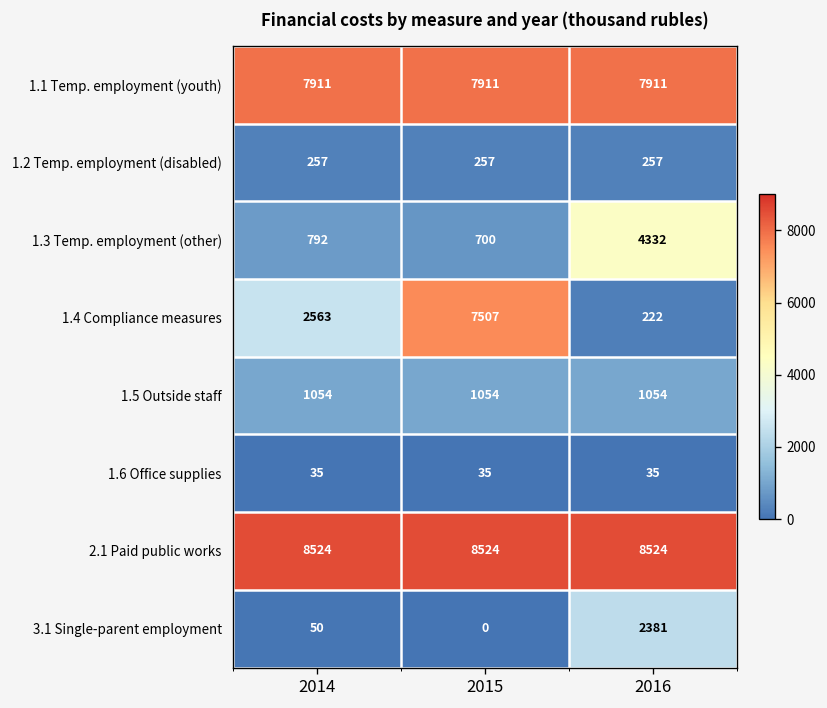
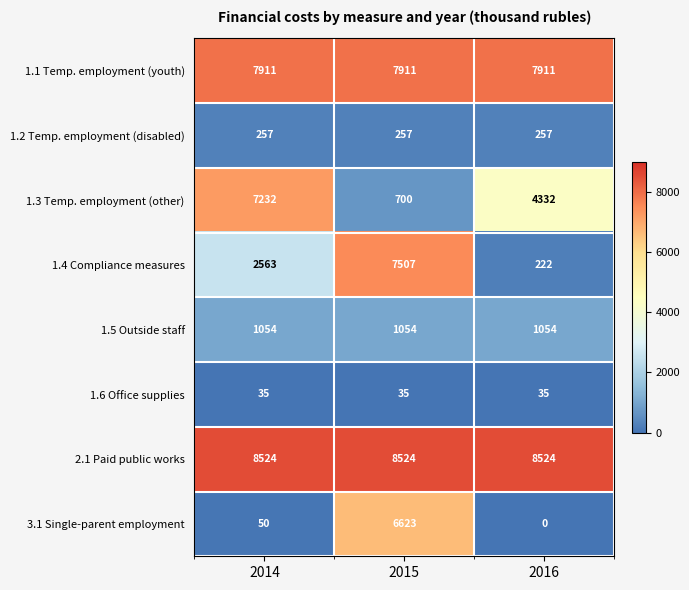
  {
    "1.1 Temp. employment (youth)": {
      "2014": 7911,
      "2015": 7911,
      "2016": 7911
    },
    "1.2 Temp. employment (disabled)": {
      "2014": 257,
      "2015": 257,
      "2016": 257
    },
    "1.3 Temp. employment (other)": {
-     "2014": 792,
+     "2014": 7232,
      "2015": 700,
      "2016": 4332
    },
    "1.4 Compliance measures": {
      "2014": 2563,
      "2015": 7507,
      "2016": 222
    },
    "1.5 Outside staff": {
      "2014": 1054,
      "2015": 1054,
      "2016": 1054
    },
    "1.6 Office supplies": {
      "2014": 35,
      "2015": 35,
      "2016": 35
    },
    "2.1 Paid public works": {
      "2014": 8524,
      "2015": 8524,
      "2016": 8524
    },
    "3.1 Single-parent employment": {
      "2014": 50,
-     "2015": 0,
-     "2016": 2381
+     "2015": 6623,
+     "2016": 0
    }
  }
